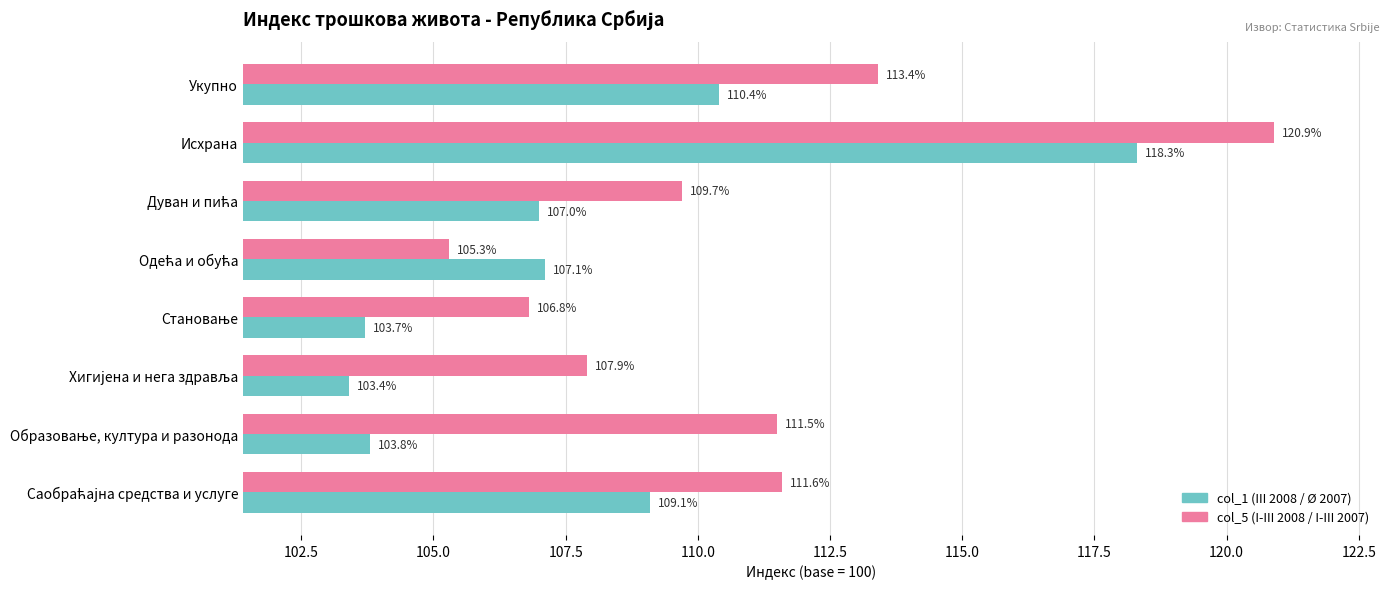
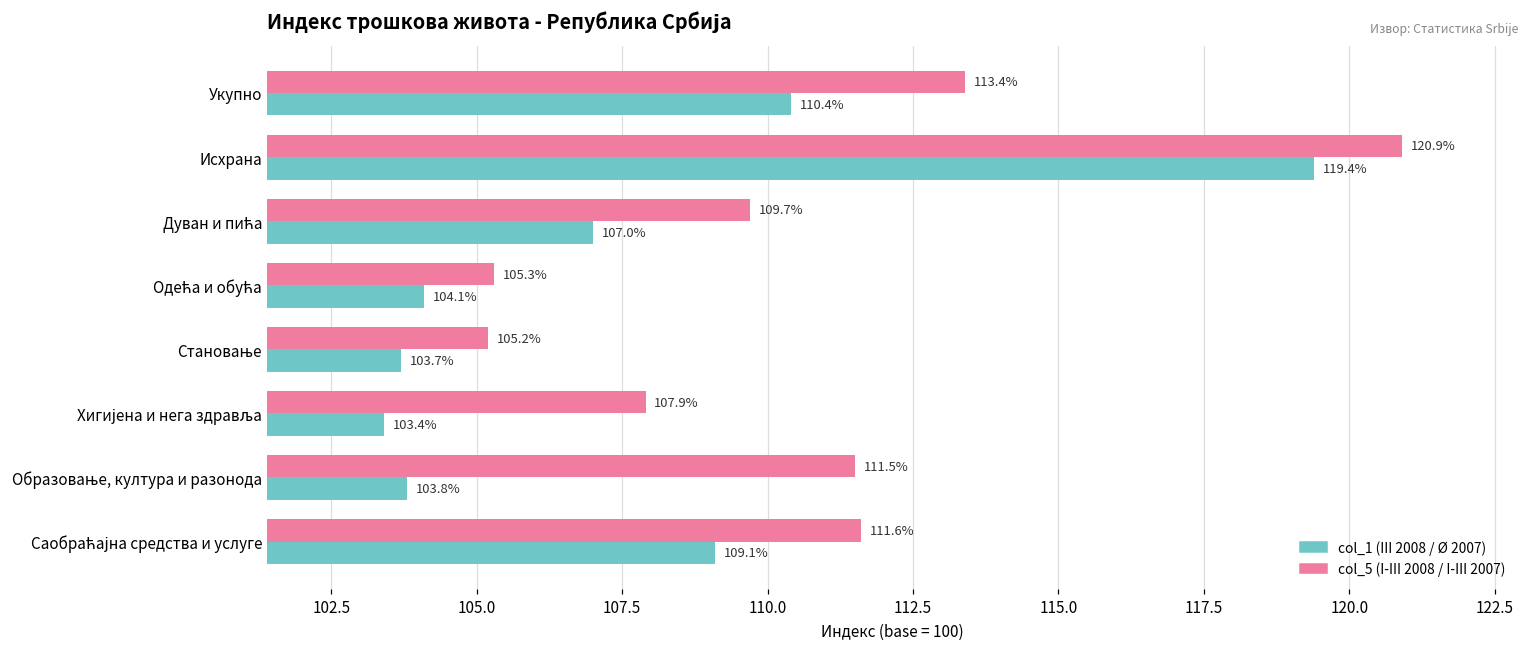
  {
    "col_1 (III 2008 / Ø 2007)": {
      "Укупно": "110.4%",
-     "Исхрана": "118.3%",
+     "Исхрана": "119.4%",
      "Дуван и пића": "107.0%",
-     "Одећа и обућа": "107.1%",
+     "Одећа и обућа": "104.1%",
      "Становање": "103.7%",
      "Хигијена и нега здравља": "103.4%",
      "Образовање, култура и разонода": "103.8%",
      "Саобраћајна средства и услуге": "109.1%"
    },
    "col_5 (I-III 2008 / I-III 2007)": {
      "Укупно": "113.4%",
      "Исхрана": "120.9%",
      "Дуван и пића": "109.7%",
      "Одећа и обућа": "105.3%",
-     "Становање": "106.8%",
+     "Становање": "105.2%",
      "Хигијена и нега здравља": "107.9%",
      "Образовање, култура и разонода": "111.5%",
      "Саобраћајна средства и услуге": "111.6%"
    }
  }
